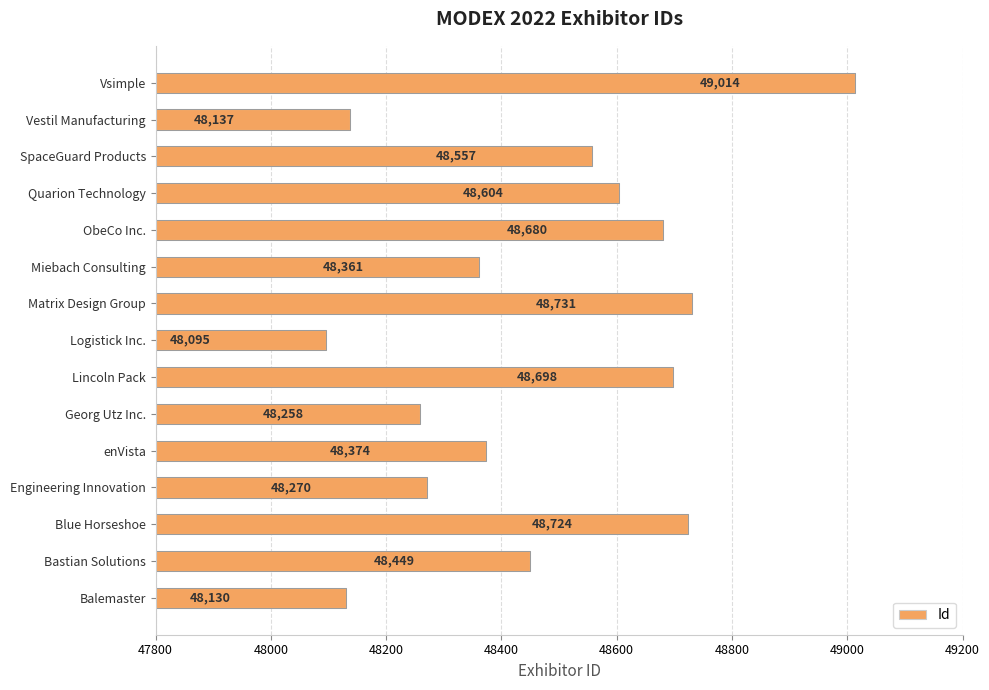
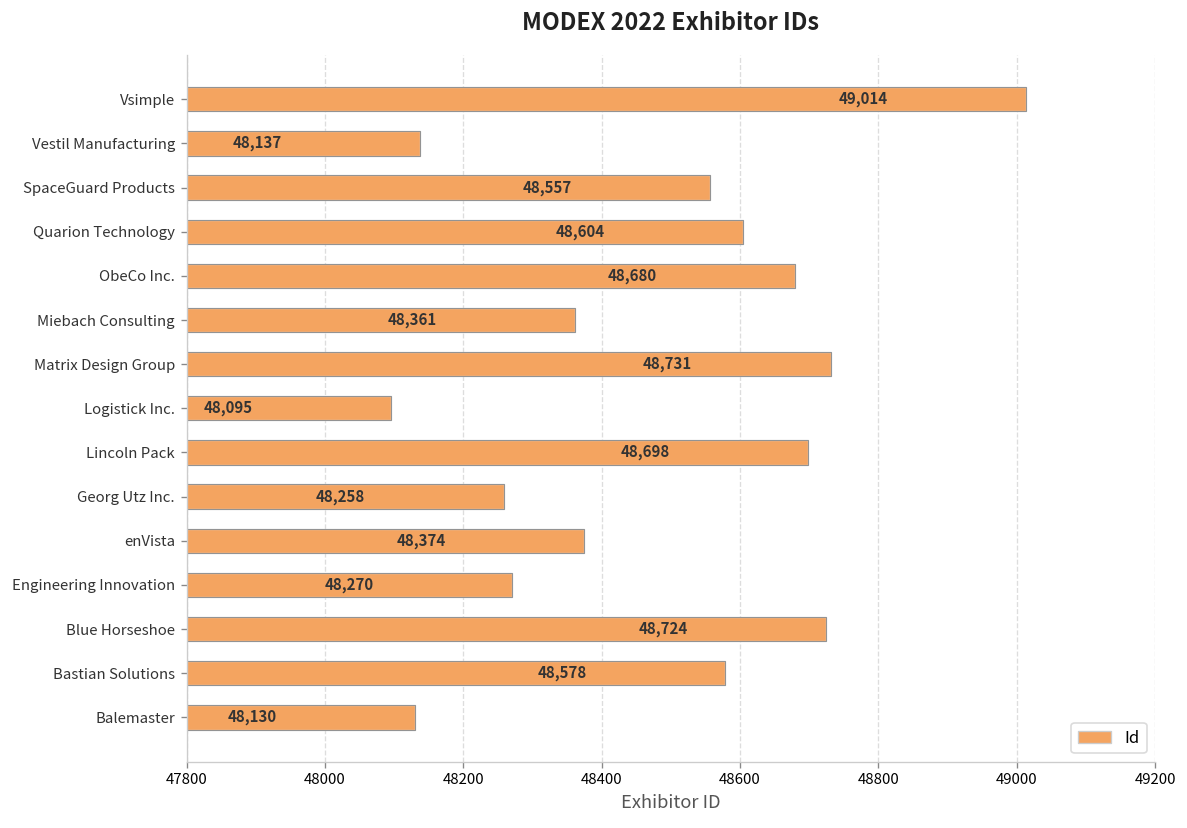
  {
    "Vsimple": "49,014",
    "Vestil Manufacturing": "48,137",
    "SpaceGuard Products": "48,557",
    "Quarion Technology": "48,604",
    "ObeCo Inc.": "48,680",
    "Miebach Consulting": "48,361",
    "Matrix Design Group": "48,731",
    "Logistick Inc.": "48,095",
    "Lincoln Pack": "48,698",
    "Georg Utz Inc.": "48,258",
    "enVista": "48,374",
    "Engineering Innovation": "48,270",
    "Blue Horseshoe": "48,724",
-   "Bastian Solutions": "48,449",
+   "Bastian Solutions": "48,578",
    "Balemaster": "48,130"
  }
